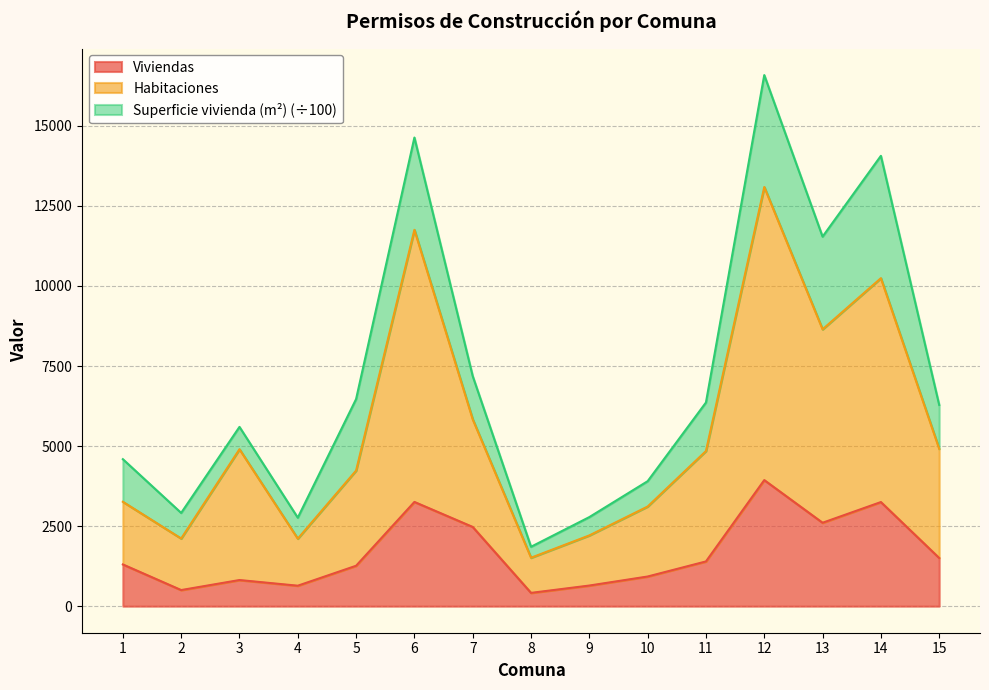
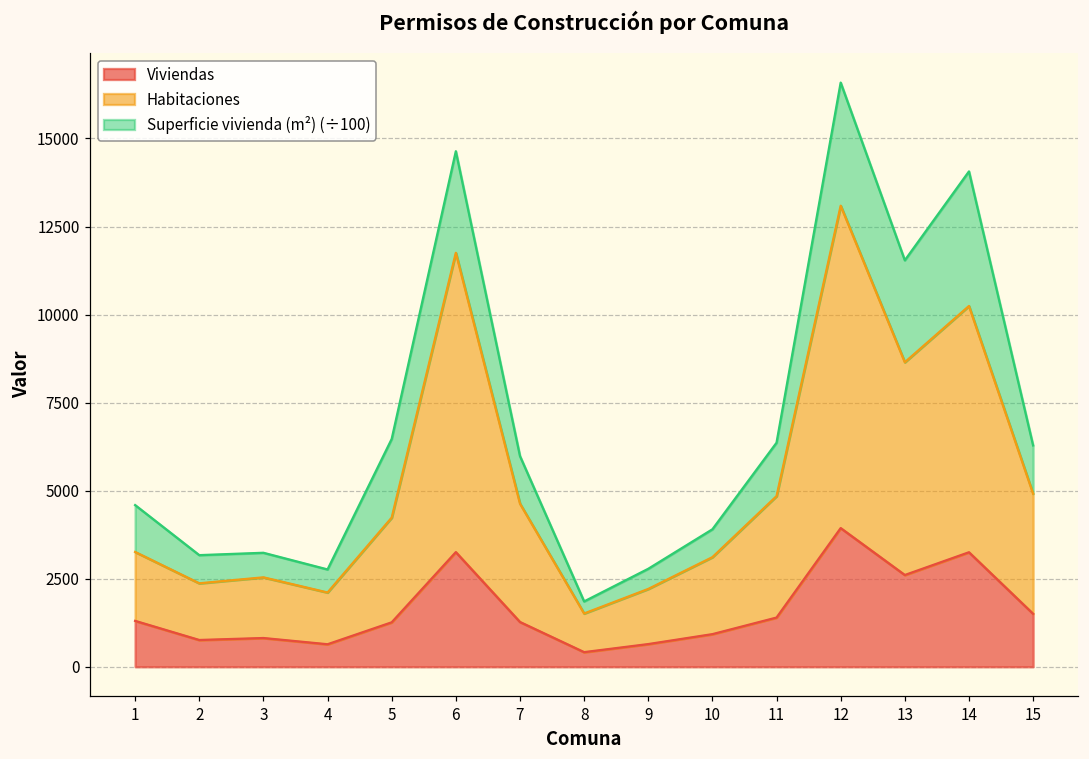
  {
    "Viviendas": {
      "1": 1300,
-     "2": 500,
+     "2": 800,
      "3": 800,
      "4": 600,
      "5": 1300,
      "6": 3300,
-     "7": 2500,
+     "7": 1300,
      "8": 400,
      "9": 600,
      "10": 900,
      "11": 1400,
      "12": 3900,
      "13": 2600,
      "14": 3300,
      "15": 1500
    },
    "Habitaciones": {
      "1": 2000,
      "2": 1600,
-     "3": 4100,
+     "3": 1700,
      "4": 1500,
      "5": 3000,
      "6": 8500,
      "7": 3400,
      "8": 1100,
      "9": 1600,
      "10": 2200,
      "11": 3400,
      "12": 9200,
      "13": 6000,
      "14": 7000,
      "15": 3400
    },
    "Superficie vivienda (m²) (÷100)": {
      "1": 1300,
      "2": 800,
      "3": 700,
      "4": 700,
      "5": 2200,
      "6": 2900,
      "7": 1300,
      "8": 300,
      "9": 600,
      "10": 800,
      "11": 1500,
      "12": 3500,
      "13": 2900,
      "14": 3800,
      "15": 1400
    }
  }
